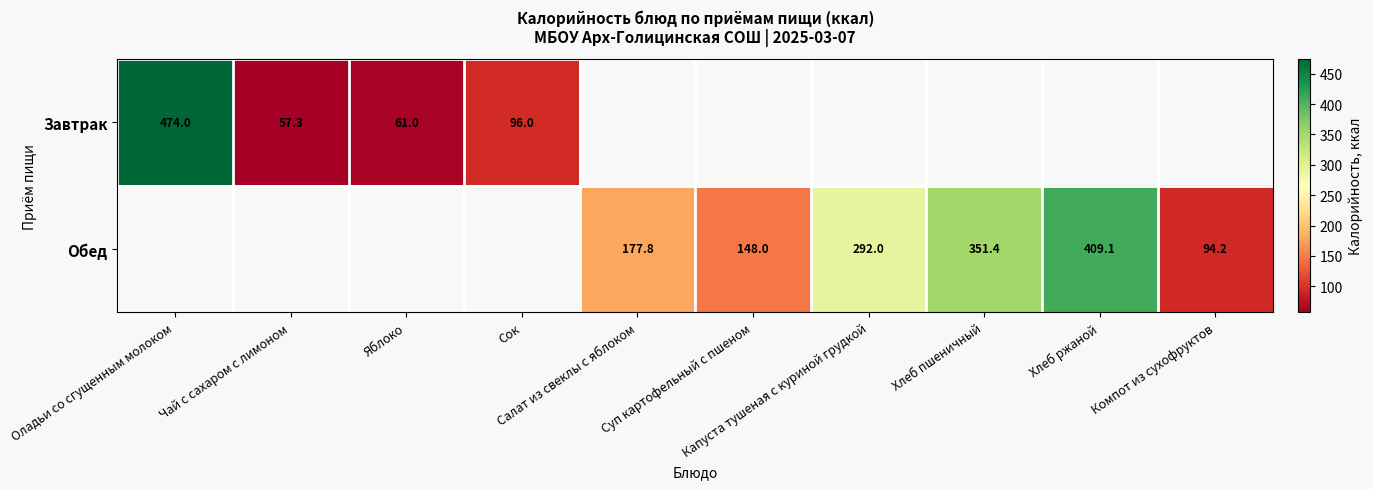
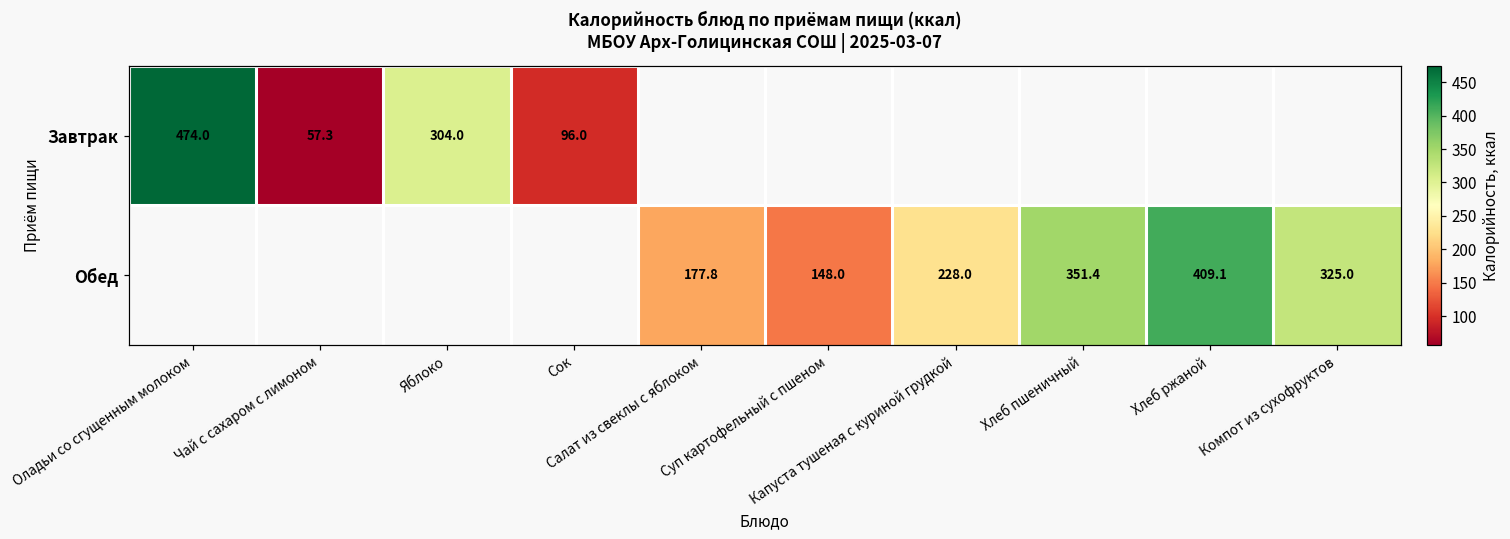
  {
    "Завтрак": {
      "Оладьи со сгущенным молоком": 474.0,
      "Чай с сахаром с лимоном": 57.3,
-     "Яблоко": 61.0,
+     "Яблоко": 304.0,
      "Сок": 96.0
    },
    "Обед": {
      "Салат из свеклы с яблоком": 177.8,
      "Суп картофельный с пшеном": 148.0,
-     "Капуста тушеная с куриной грудкой": 292.0,
+     "Капуста тушеная с куриной грудкой": 228.0,
      "Хлеб пшеничный": 351.4,
      "Хлеб ржаной": 409.1,
-     "Компот из сухофруктов": 94.2
+     "Компот из сухофруктов": 325.0
    }
  }
